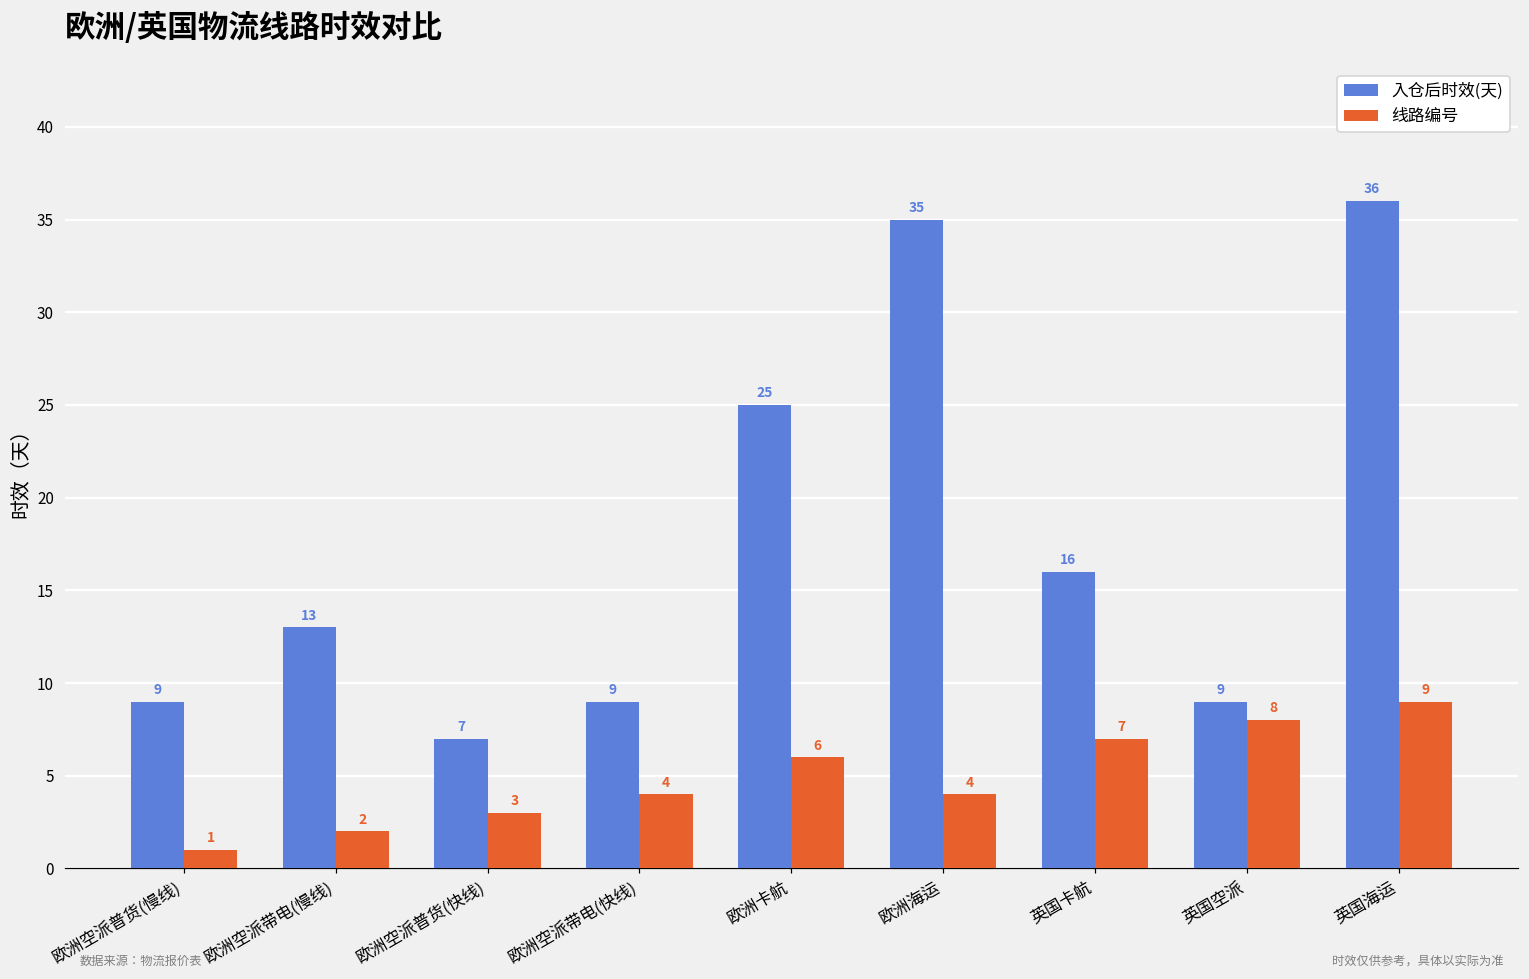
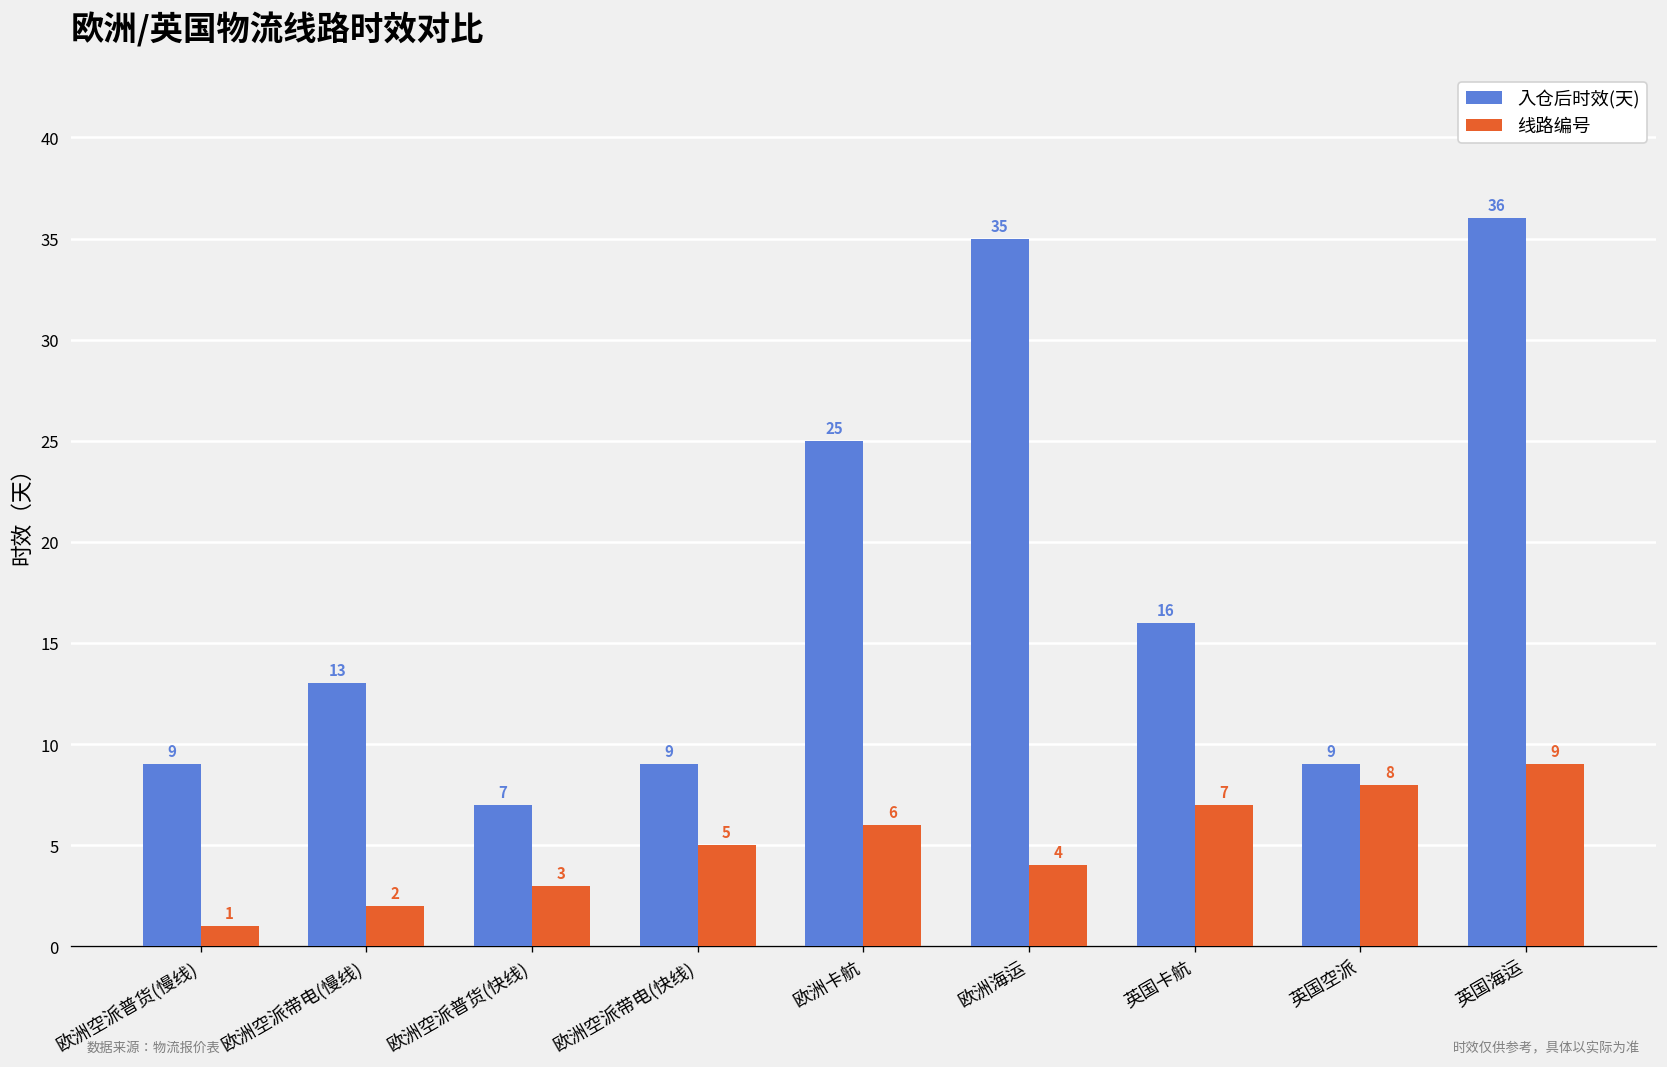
  {
    "入仓后时效(天)": {
      "欧洲空派普货(慢线)": 9,
      "欧洲空派带电(慢线)": 13,
      "欧洲空派普货(快线)": 7,
      "欧洲空派带电(快线)": 9,
      "欧洲卡航": 25,
      "欧洲海运": 35,
      "英国卡航": 16,
      "英国空派": 9,
      "英国海运": 36
    },
    "线路编号": {
      "欧洲空派普货(慢线)": 1,
      "欧洲空派带电(慢线)": 2,
      "欧洲空派普货(快线)": 3,
-     "欧洲空派带电(快线)": 4,
+     "欧洲空派带电(快线)": 5,
      "欧洲卡航": 6,
      "欧洲海运": 4,
      "英国卡航": 7,
      "英国空派": 8,
      "英国海运": 9
    }
  }
